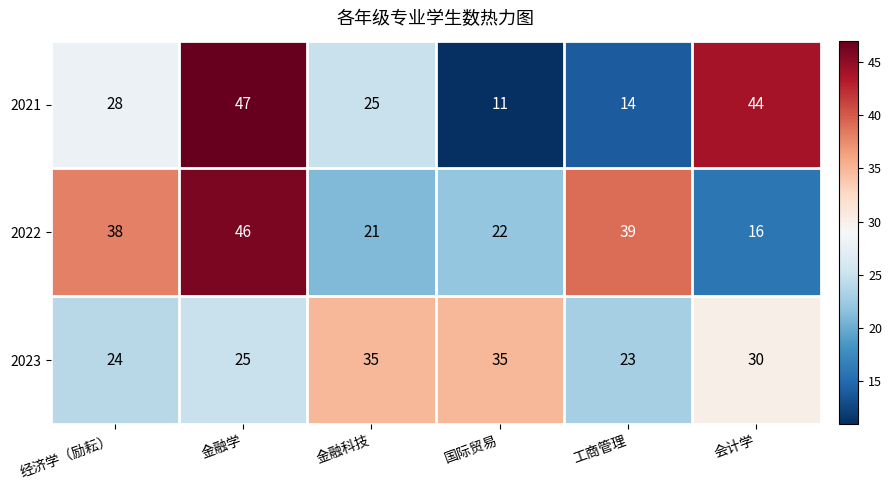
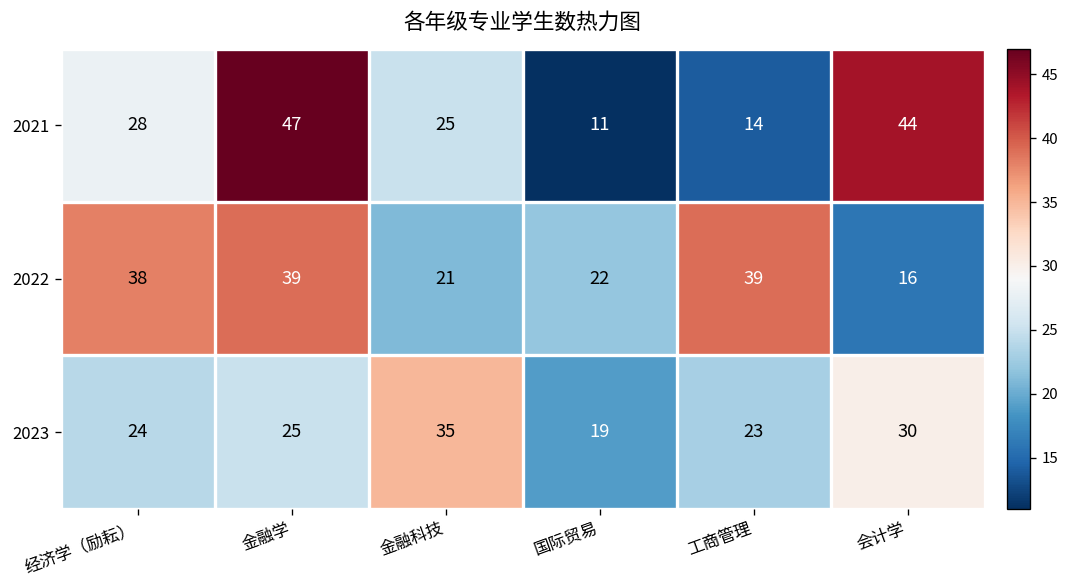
  {
    "2021": {
      "经济学（励耘）": 28,
      "金融学": 47,
      "金融科技": 25,
      "国际贸易": 11,
      "工商管理": 14,
      "会计学": 44
    },
    "2022": {
      "经济学（励耘）": 38,
-     "金融学": 46,
+     "金融学": 39,
      "金融科技": 21,
      "国际贸易": 22,
      "工商管理": 39,
      "会计学": 16
    },
    "2023": {
      "经济学（励耘）": 24,
      "金融学": 25,
      "金融科技": 35,
-     "国际贸易": 35,
+     "国际贸易": 19,
      "工商管理": 23,
      "会计学": 30
    }
  }
